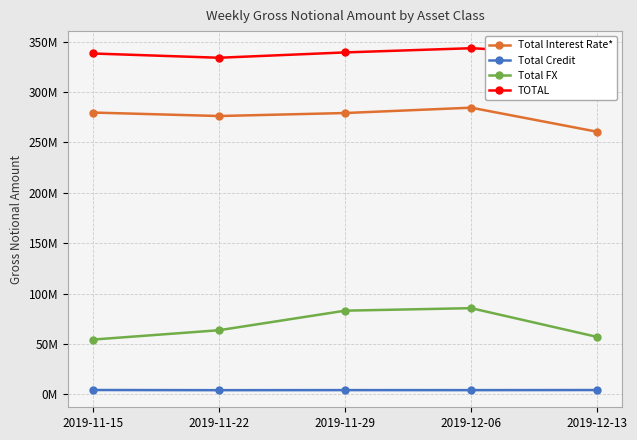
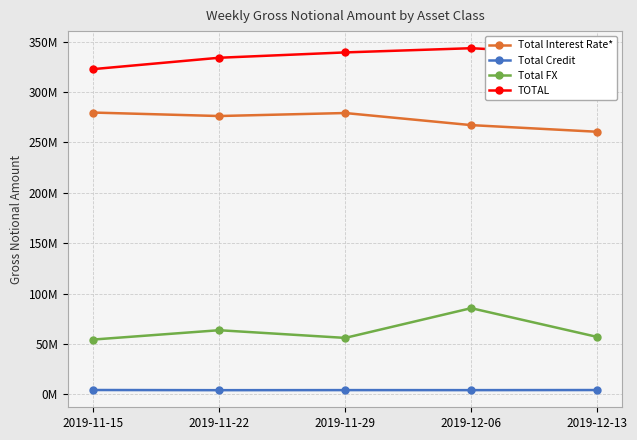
  {
    "Total Interest Rate*": {
      "2019-11-15": 280000000,
      "2019-11-22": 276000000,
      "2019-11-29": 279000000,
-     "2019-12-06": 284000000,
+     "2019-12-06": 267000000,
      "2019-12-13": 261000000
    },
    "Total Credit": {
      "2019-11-15": 4000000,
      "2019-11-22": 4000000,
      "2019-11-29": 4000000,
      "2019-12-06": 4000000,
      "2019-12-13": 4000000
    },
    "Total FX": {
      "2019-11-15": 54000000,
      "2019-11-22": 64000000,
-     "2019-11-29": 83000000,
+     "2019-11-29": 56000000,
      "2019-12-06": 85000000,
      "2019-12-13": 57000000
    },
    "TOTAL": {
-     "2019-11-15": 338000000,
+     "2019-11-15": 323000000,
      "2019-11-22": 334000000,
      "2019-11-29": 339000000,
      "2019-12-06": 343000000
    }
  }
